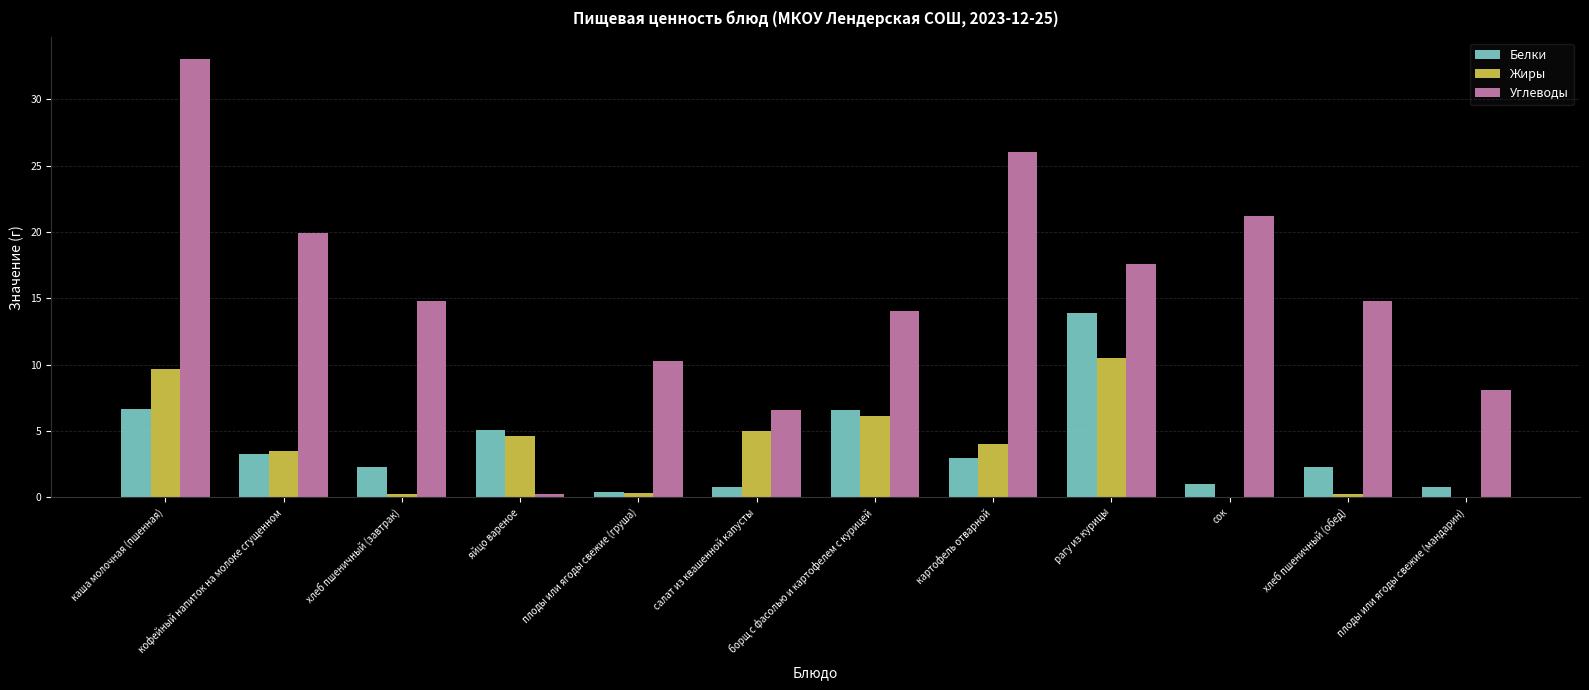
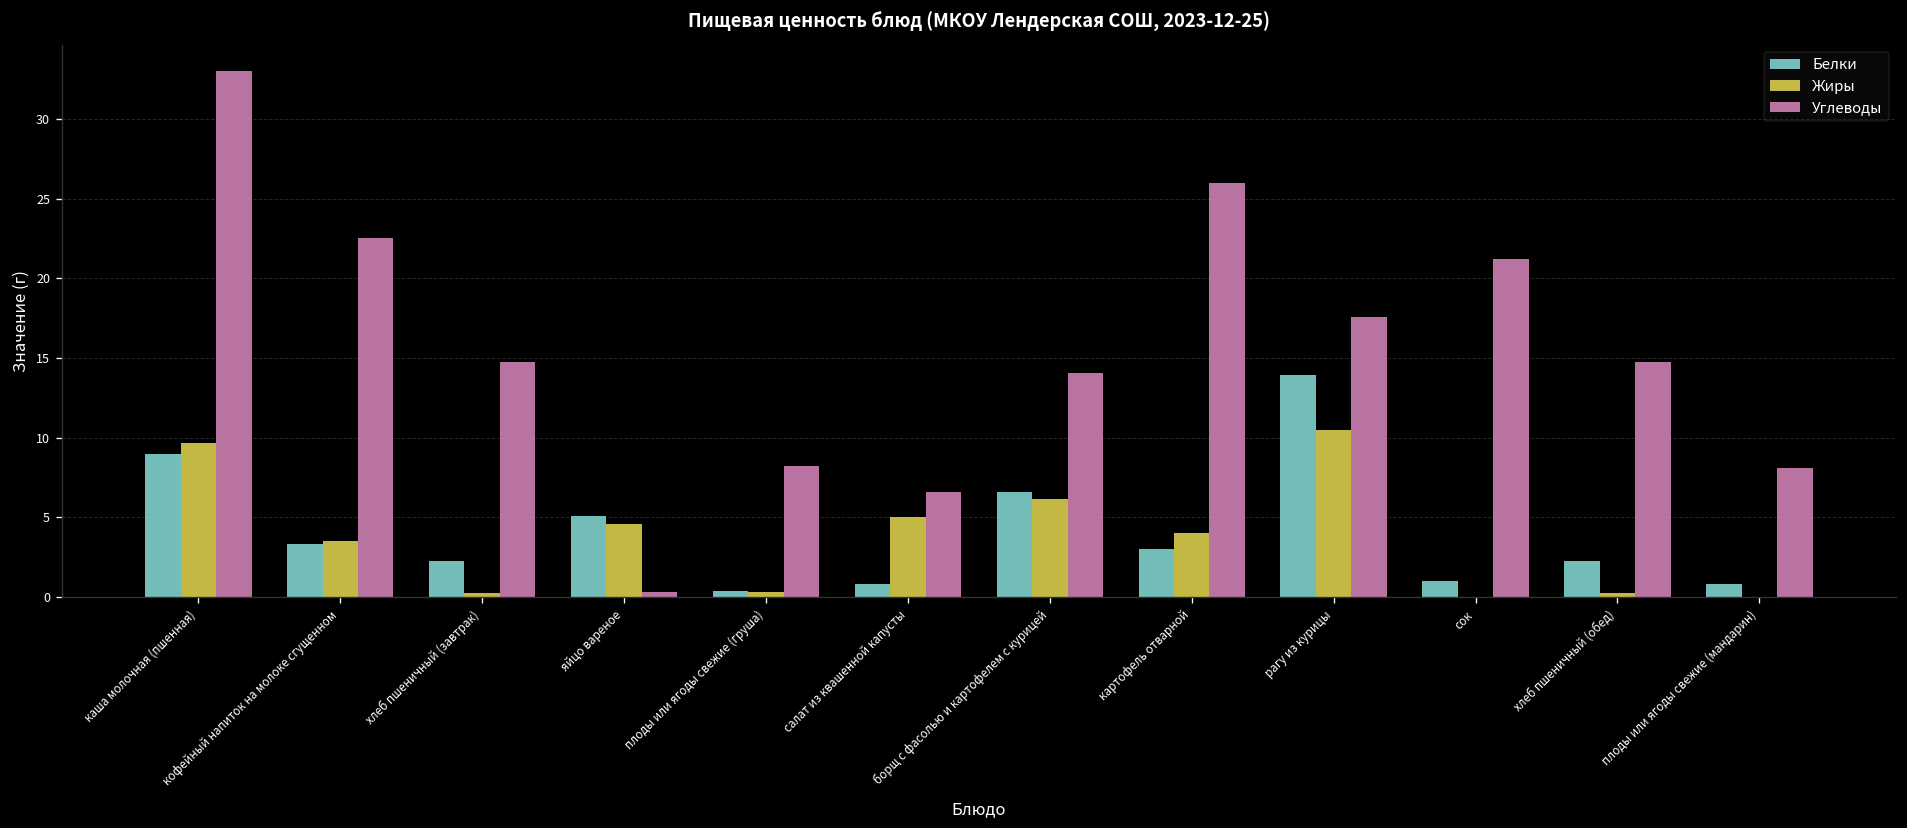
  {
    "Белки": {
-     "каша молочная (пшенная)": 6.7,
+     "каша молочная (пшенная)": 9.0,
      "кофейный напиток на молоке сгущенном": 3.3,
      "хлеб пшеничный (завтрак)": 2.3,
      "яйцо вареное": 5.1,
      "плоды или ягоды свежие (груша)": 0.4,
      "салат из квашенной капусты": 0.8,
      "борщ с фасолью и картофелем с курицей": 6.6,
      "картофель отварной": 3.0,
      "рагу из курицы": 13.9,
      "сок": 1.0,
      "хлеб пшеничный (обед)": 2.3,
      "плоды или ягоды свежие (мандарин)": 0.8
    },
    "Жиры": {
      "каша молочная (пшенная)": 9.7,
      "кофейный напиток на молоке сгущенном": 3.5,
      "хлеб пшеничный (завтрак)": 0.2,
      "яйцо вареное": 4.6,
      "плоды или ягоды свежие (груша)": 0.3,
      "салат из квашенной капусты": 5.0,
      "борщ с фасолью и картофелем с курицей": 6.2,
      "картофель отварной": 4.0,
      "рагу из курицы": 10.5,
      "сок": 0.0,
      "хлеб пшеничный (обед)": 0.2,
      "плоды или ягоды свежие (мандарин)": 0.0
    },
    "Углеводы": {
      "каша молочная (пшенная)": 33.0,
-     "кофейный напиток на молоке сгущенном": 19.9,
+     "кофейный напиток на молоке сгущенном": 22.5,
      "хлеб пшеничный (завтрак)": 14.8,
      "яйцо вареное": 0.3,
-     "плоды или ягоды свежие (груша)": 10.3,
+     "плоды или ягоды свежие (груша)": 8.2,
      "салат из квашенной капусты": 6.6,
      "борщ с фасолью и картофелем с курицей": 14.0,
      "картофель отварной": 26.0,
      "рагу из курицы": 17.6,
      "сок": 21.2,
      "хлеб пшеничный (обед)": 14.8,
      "плоды или ягоды свежие (мандарин)": 8.1
    }
  }
